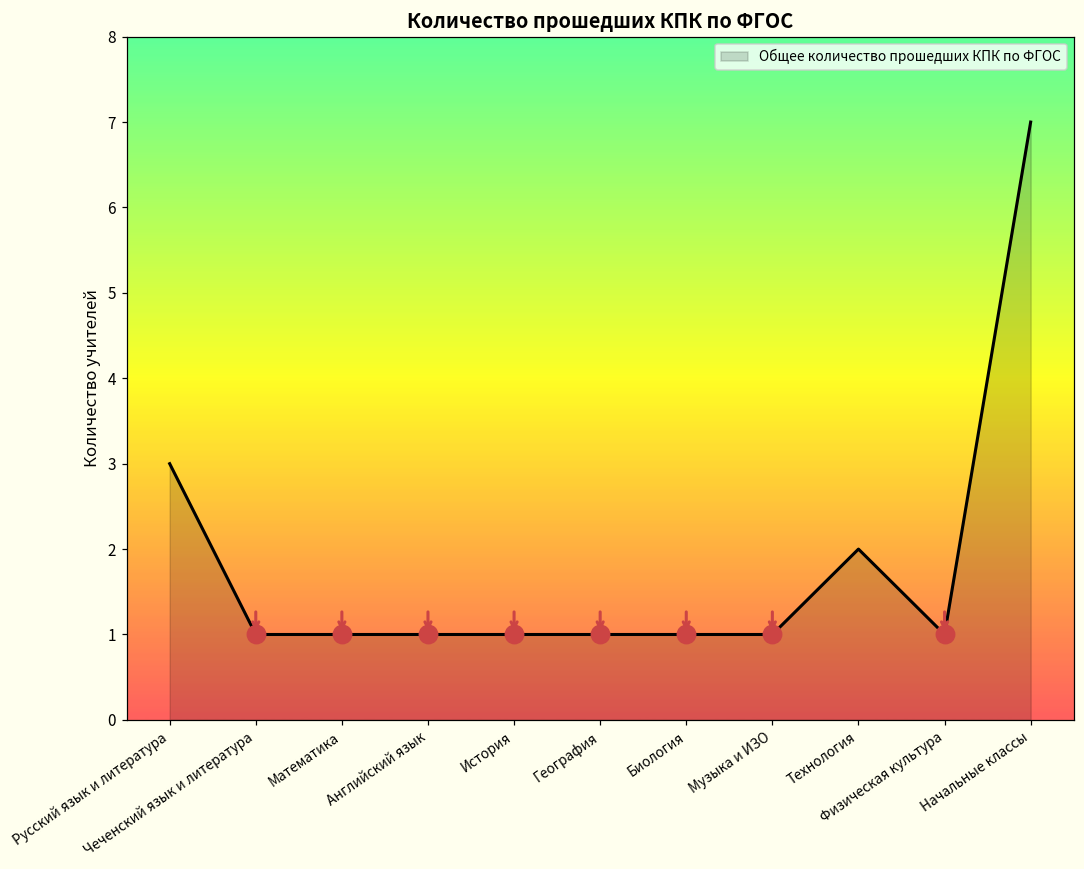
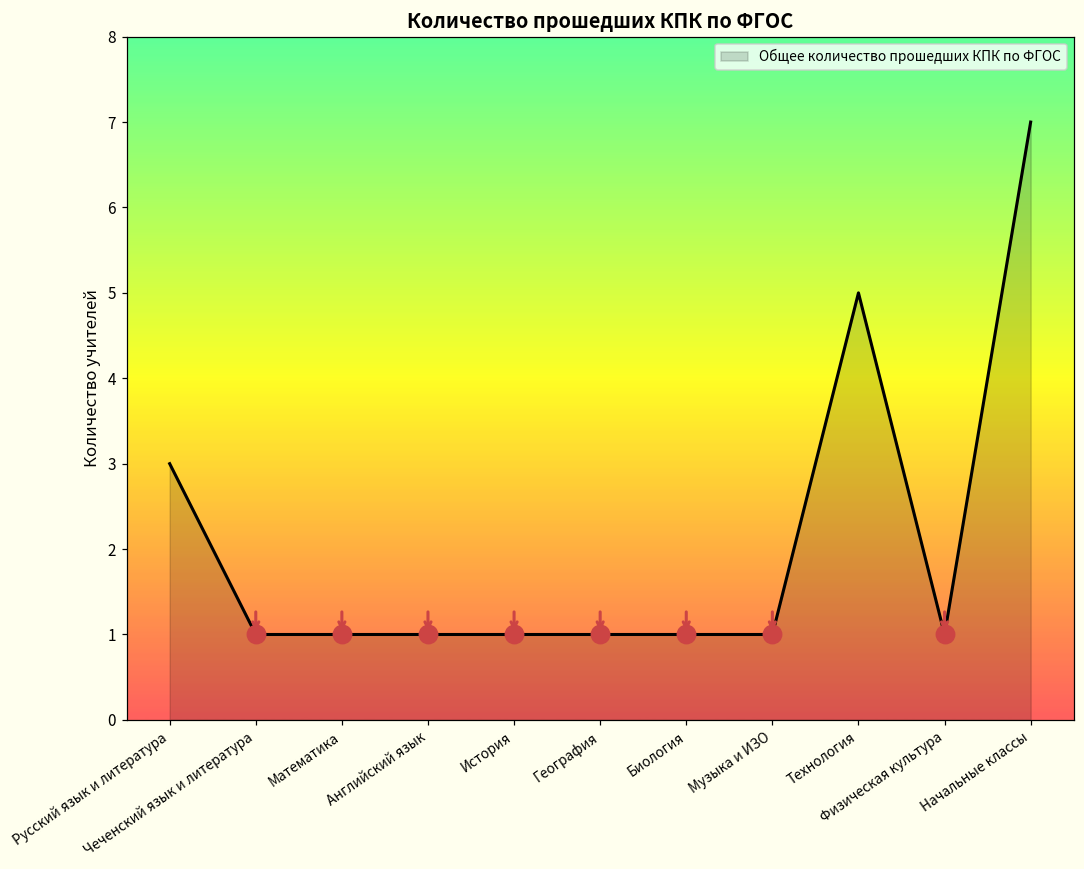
  {
    "Общее количество прошедших КПК по ФГОС": {
      "Русский язык и литература": 3,
-     "Технология": 2,
+     "Технология": 5,
      "Начальные классы": 7
    }
  }
